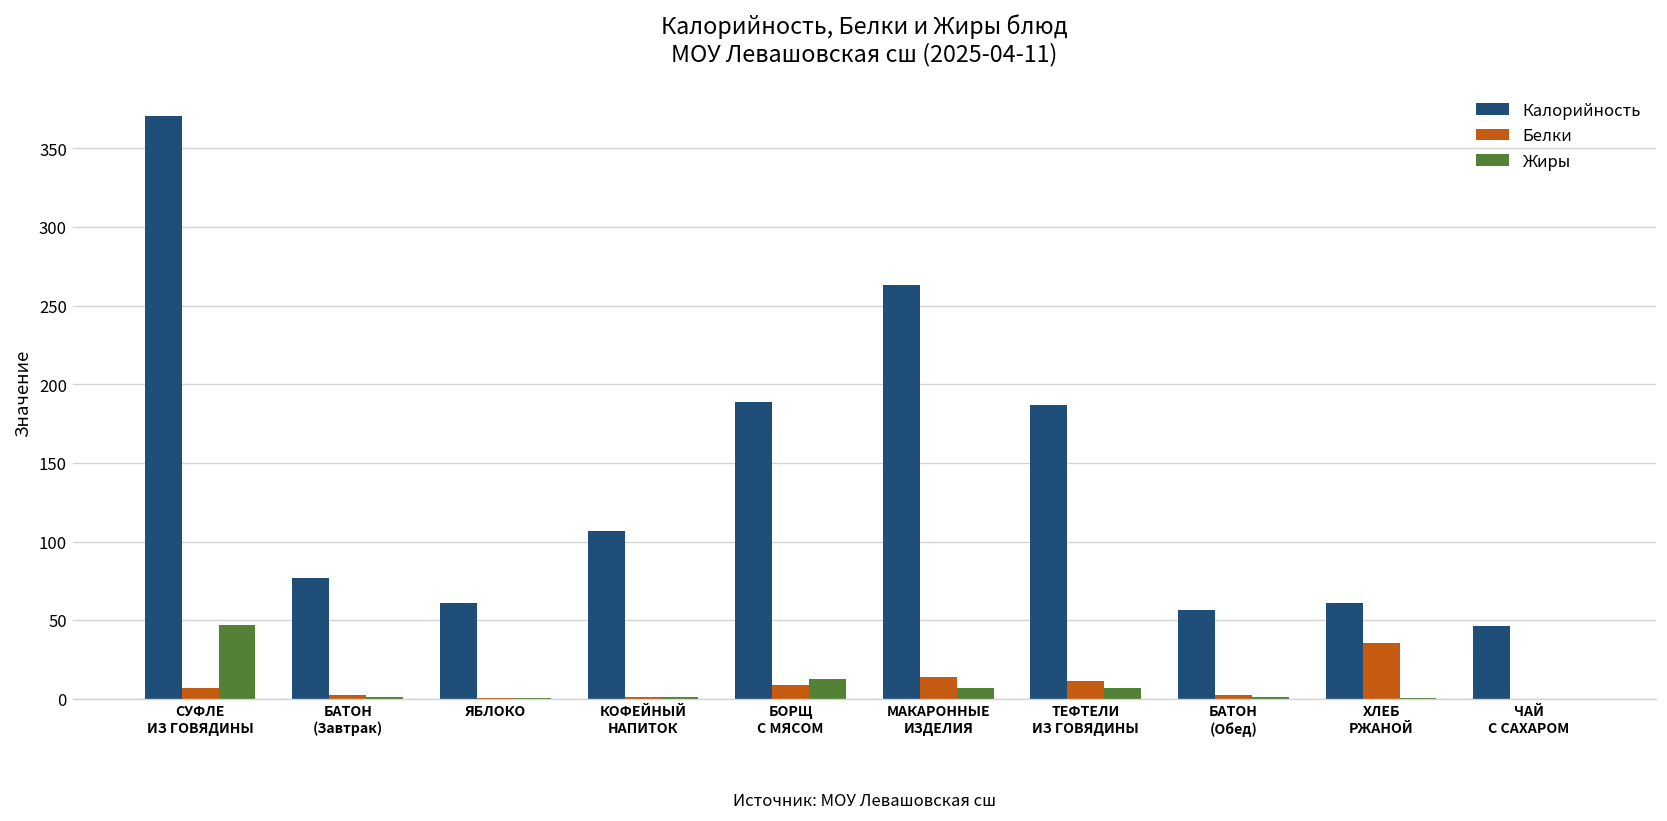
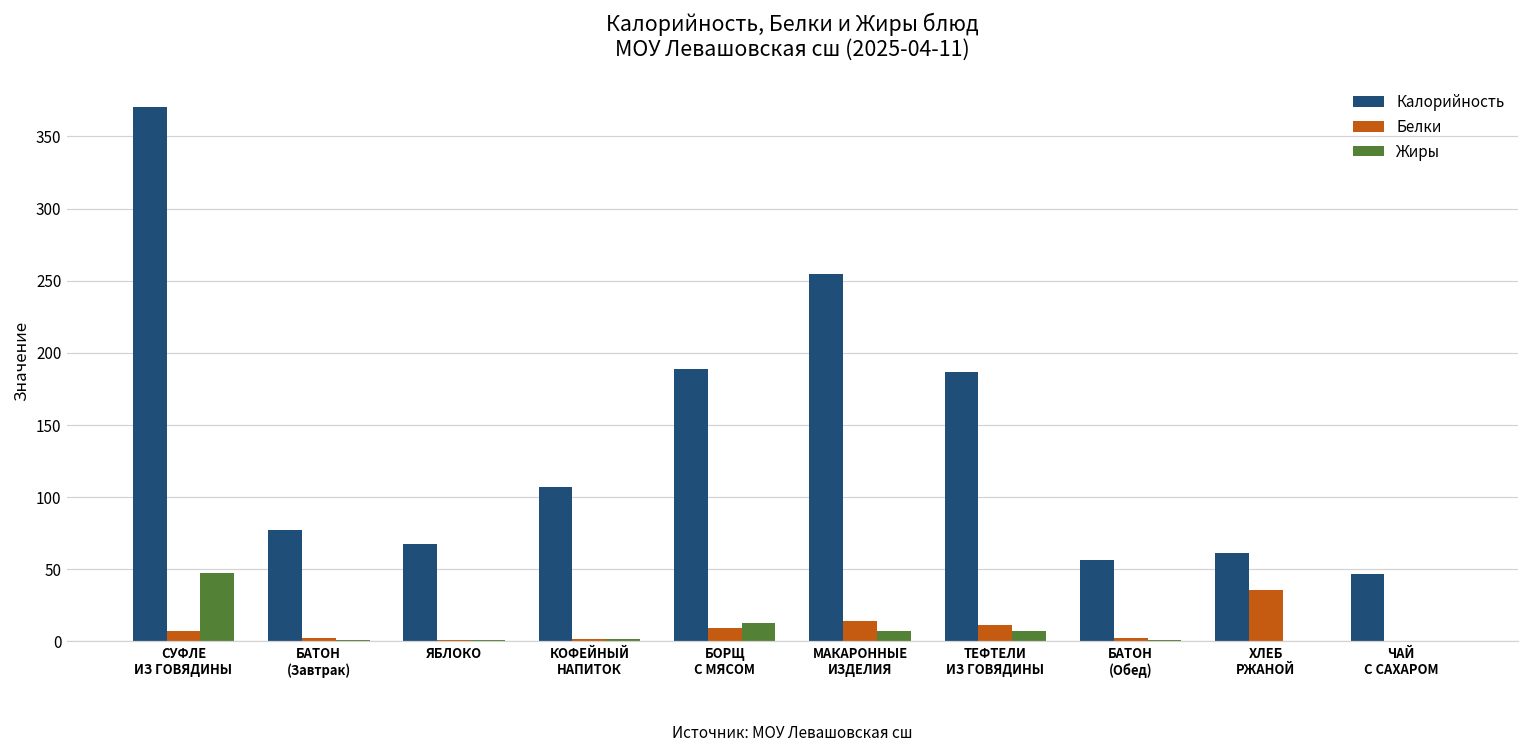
  {
    "Калорийность": {
      "СУФЛЕ ИЗ ГОВЯДИНЫ": 370,
      "БАТОН (Завтрак)": 77,
-     "ЯБЛОКО": 61,
+     "ЯБЛОКО": 68,
      "КОФЕЙНЫЙ НАПИТОК": 107,
      "БОРЩ С МЯСОМ": 189,
-     "МАКАРОННЫЕ ИЗДЕЛИЯ": 263,
+     "МАКАРОННЫЕ ИЗДЕЛИЯ": 255,
      "ТЕФТЕЛИ ИЗ ГОВЯДИНЫ": 187,
      "БАТОН (Обед)": 57,
      "ХЛЕБ РЖАНОЙ": 61,
      "ЧАЙ С САХАРОМ": 47
    },
    "Белки": {
      "СУФЛЕ ИЗ ГОВЯДИНЫ": 7,
      "БАТОН (Завтрак)": 2,
      "БОРЩ С МЯСОМ": 9,
      "МАКАРОННЫЕ ИЗДЕЛИЯ": 14,
      "ТЕФТЕЛИ ИЗ ГОВЯДИНЫ": 11,
      "БАТОН (Обед)": 2,
      "ХЛЕБ РЖАНОЙ": 36
    },
    "Жиры": {
      "СУФЛЕ ИЗ ГОВЯДИНЫ": 47,
      "БОРЩ С МЯСОМ": 12,
      "МАКАРОННЫЕ ИЗДЕЛИЯ": 7,
      "ТЕФТЕЛИ ИЗ ГОВЯДИНЫ": 7
    }
  }
